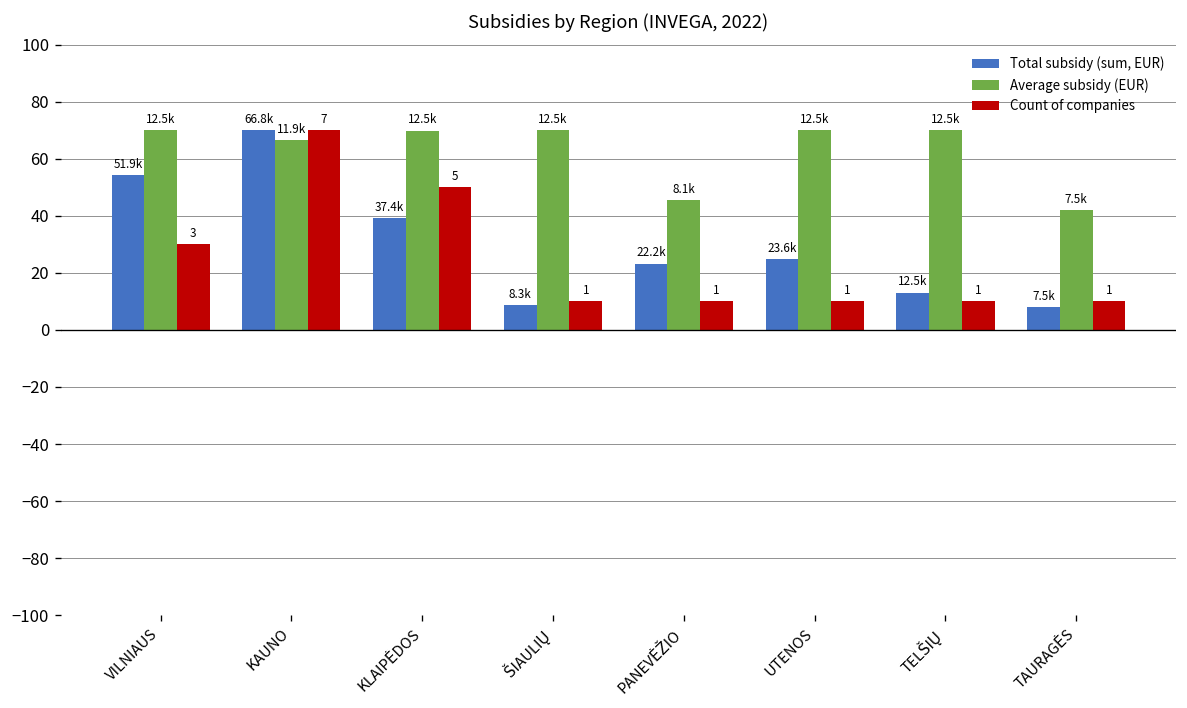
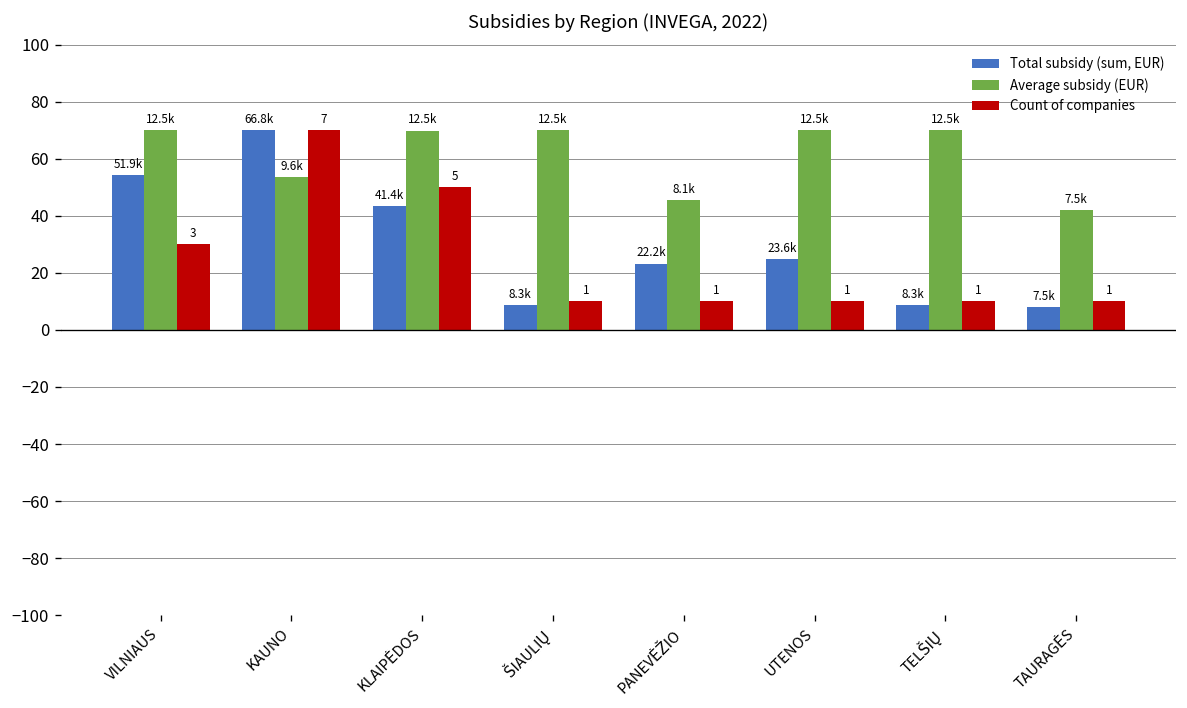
  {
    "Total subsidy (sum, EUR)": {
-     "KLAIPĖDOS": "37.4k",
-     "TELŠIŲ": "12.5k"
+     "KLAIPĖDOS": "41.4k",
+     "TELŠIŲ": "8.3k"
    },
    "Average subsidy (EUR)": {
-     "KAUNO": "11.9k"
+     "KAUNO": "9.6k"
    }
  }
